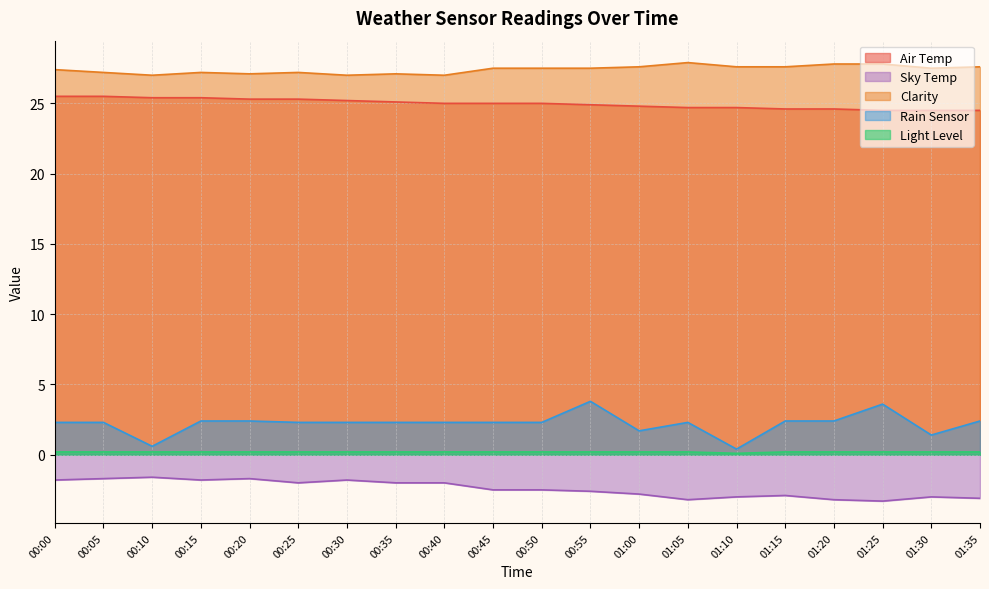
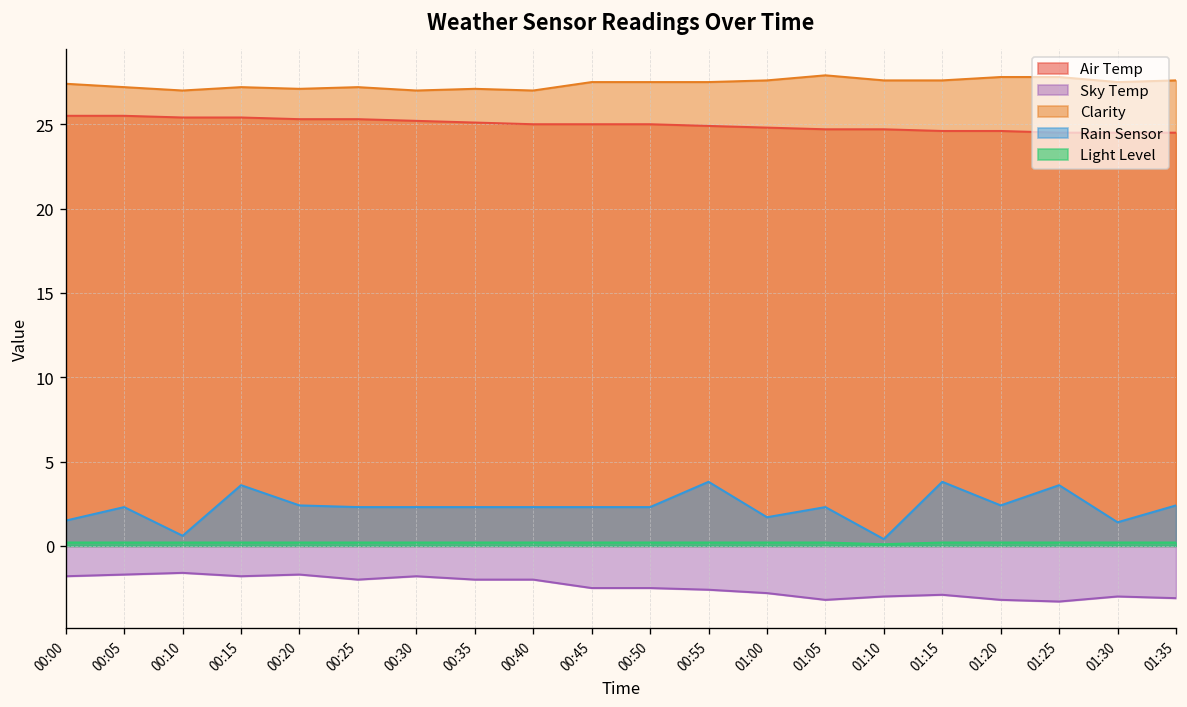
  {
    "Rain Sensor": {
-     "00:00": 2.3,
+     "00:00": 1.5,
      "00:05": 2.3,
      "00:10": 0.6,
-     "00:15": 2.4,
+     "00:15": 3.6,
      "00:20": 2.4,
      "00:25": 2.3,
      "00:30": 2.3,
      "00:35": 2.3,
      "00:40": 2.3,
      "00:45": 2.3,
      "00:50": 2.3,
      "00:55": 3.8,
      "01:00": 1.7,
      "01:05": 2.3,
      "01:10": 0.4,
-     "01:15": 2.4,
+     "01:15": 3.8,
      "01:20": 2.4,
      "01:25": 3.6,
      "01:30": 1.4,
      "01:35": 2.4
    },
    "Light Level": {
      "00:00": 0.2,
      "00:05": 0.2,
      "00:10": 0.2,
      "00:15": 0.2,
      "00:20": 0.2,
      "00:25": 0.2,
      "00:30": 0.2,
      "00:35": 0.2,
      "00:40": 0.2,
      "00:45": 0.2,
      "00:50": 0.2,
      "00:55": 0.2,
      "01:00": 0.2,
      "01:05": 0.2,
      "01:15": 0.2,
      "01:20": 0.2,
      "01:25": 0.2,
      "01:30": 0.2,
      "01:35": 0.2
    }
  }
